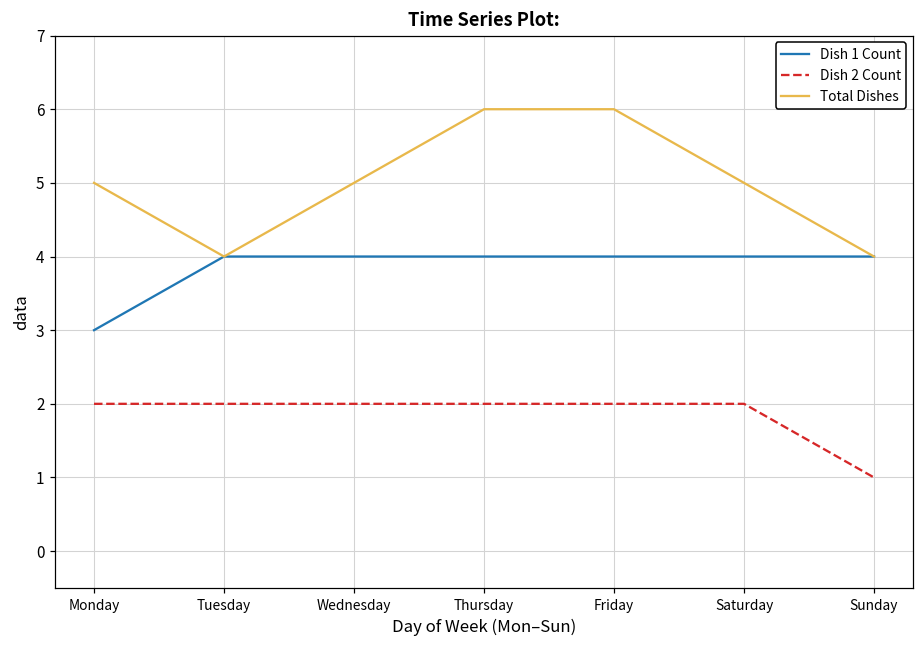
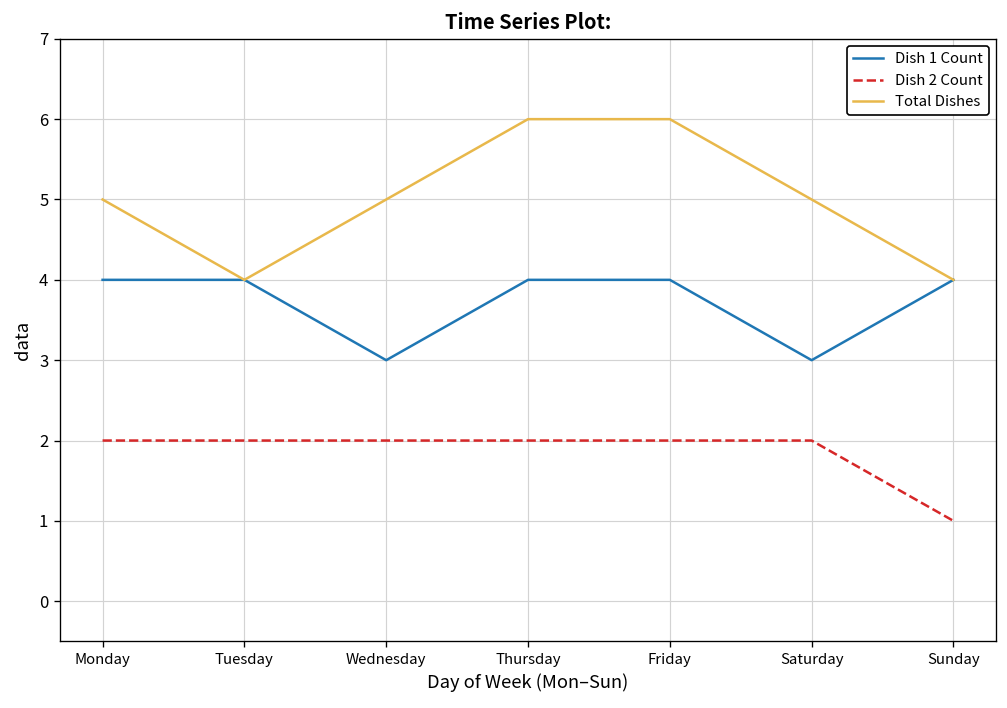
  {
    "Dish 1 Count": {
-     "Monday": 3,
-     "Wednesday": 4,
+     "Monday": 4,
+     "Wednesday": 3,
      "Thursday": 4,
      "Friday": 4,
-     "Saturday": 4
+     "Saturday": 3
    },
    "Dish 2 Count": {
      "Monday": 2,
      "Tuesday": 2,
      "Wednesday": 2,
      "Thursday": 2,
      "Friday": 2,
      "Saturday": 2,
      "Sunday": 1
    },
    "Total Dishes": {
      "Monday": 5,
      "Wednesday": 5,
      "Thursday": 6,
      "Friday": 6,
      "Saturday": 5
    }
  }
